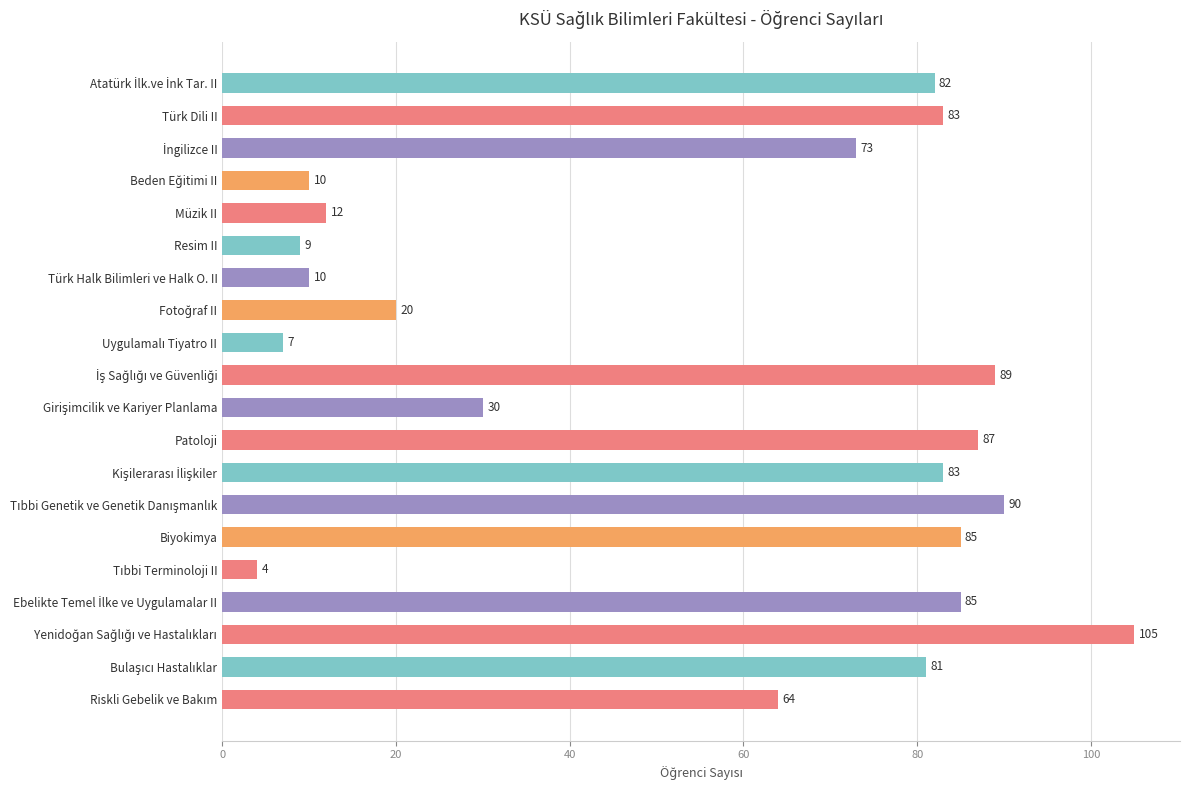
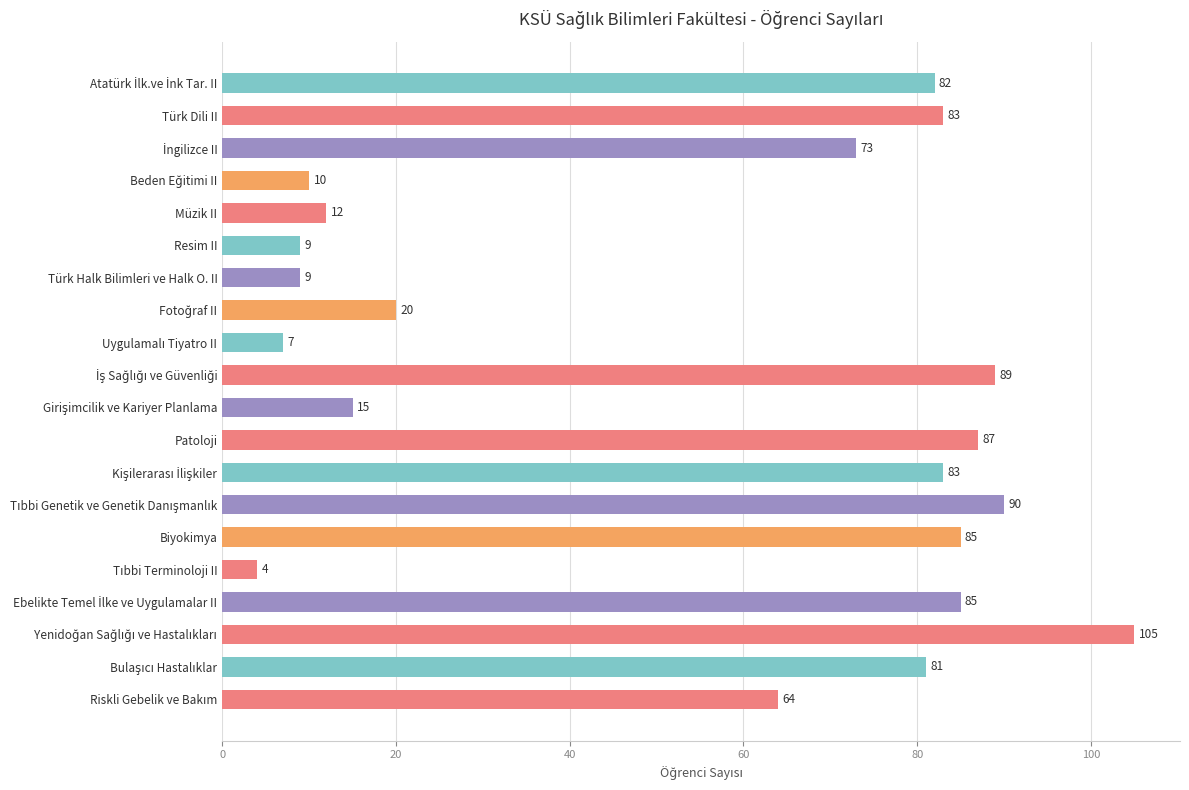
  {
    "Atatürk İlk.ve İnk Tar. II": 82,
    "Türk Dili II": 83,
    "İngilizce II": 73,
    "Beden Eğitimi II": 10,
    "Müzik II": 12,
    "Resim II": 9,
-   "Türk Halk Bilimleri ve Halk O. II": 10,
+   "Türk Halk Bilimleri ve Halk O. II": 9,
    "Fotoğraf II": 20,
    "Uygulamalı Tiyatro II": 7,
    "İş Sağlığı ve Güvenliği": 89,
-   "Girişimcilik ve Kariyer Planlama": 30,
+   "Girişimcilik ve Kariyer Planlama": 15,
    "Patoloji": 87,
    "Kişilerarası İlişkiler": 83,
    "Tıbbi Genetik ve Genetik Danışmanlık": 90,
    "Biyokimya": 85,
    "Tıbbi Terminoloji II": 4,
    "Ebelikte Temel İlke ve Uygulamalar II": 85,
    "Yenidoğan Sağlığı ve Hastalıkları": 105,
    "Bulaşıcı Hastalıklar": 81,
    "Riskli Gebelik ve Bakım": 64
  }
